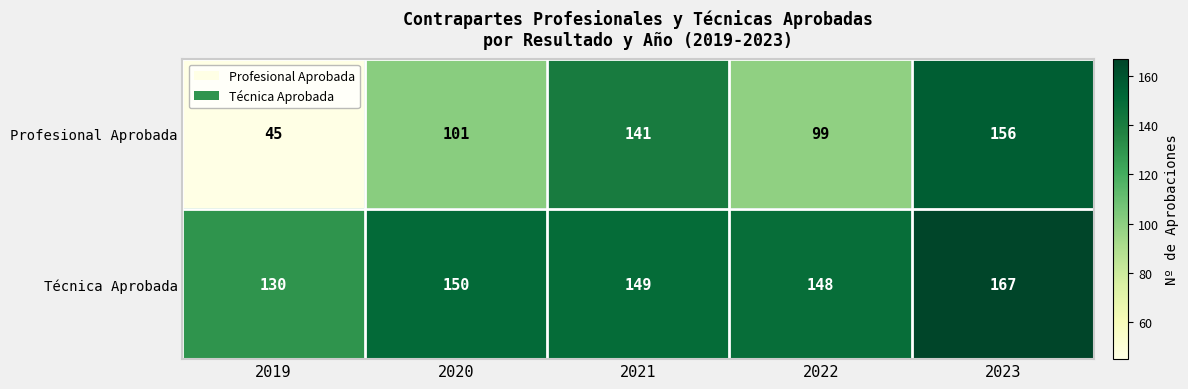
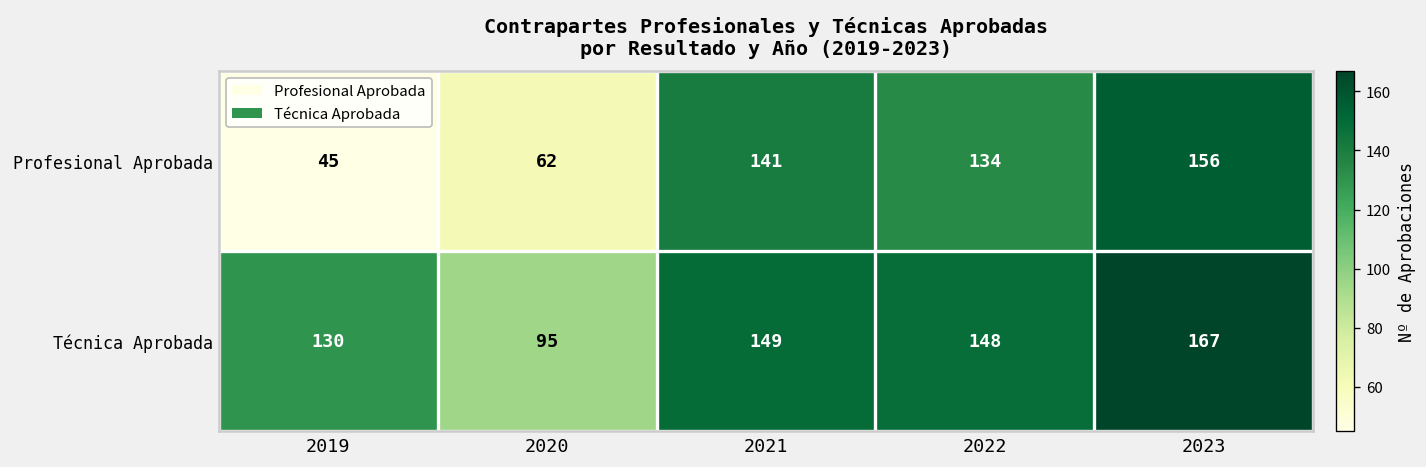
  {
    "Profesional Aprobada": {
      "2019": 45,
-     "2020": 101,
+     "2020": 62,
      "2021": 141,
-     "2022": 99,
+     "2022": 134,
      "2023": 156
    },
    "Técnica Aprobada": {
      "2019": 130,
-     "2020": 150,
+     "2020": 95,
      "2021": 149,
      "2022": 148,
      "2023": 167
    }
  }
